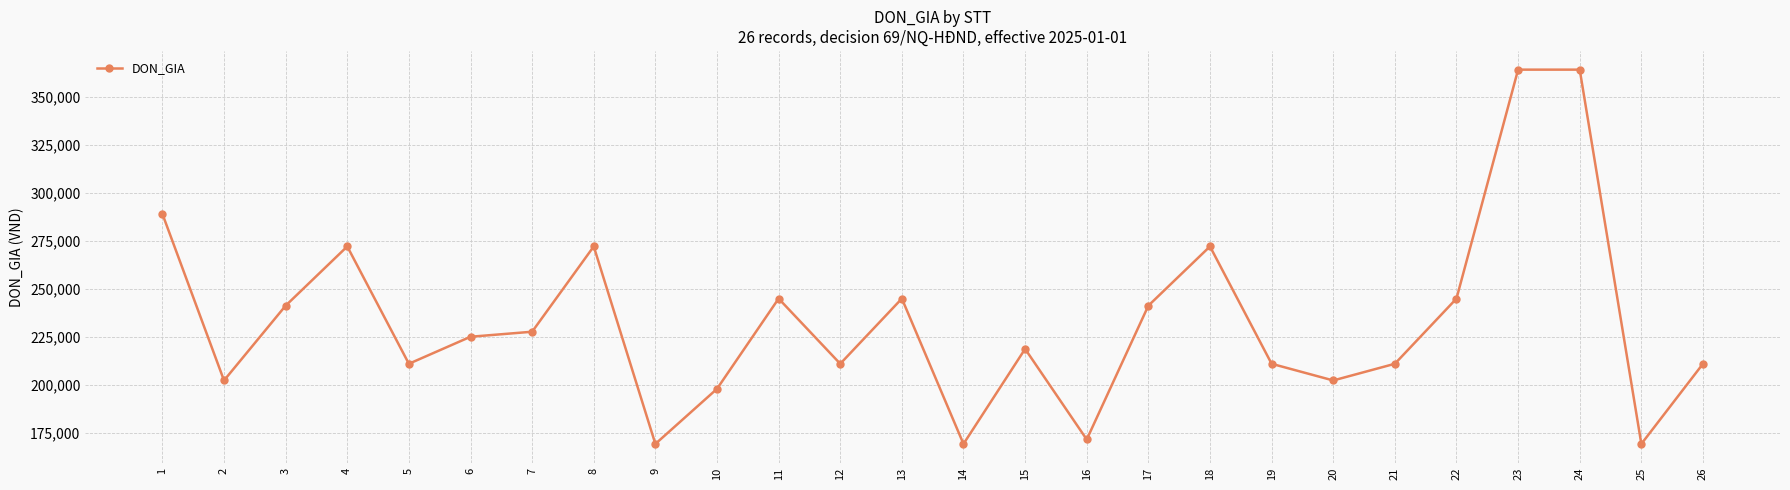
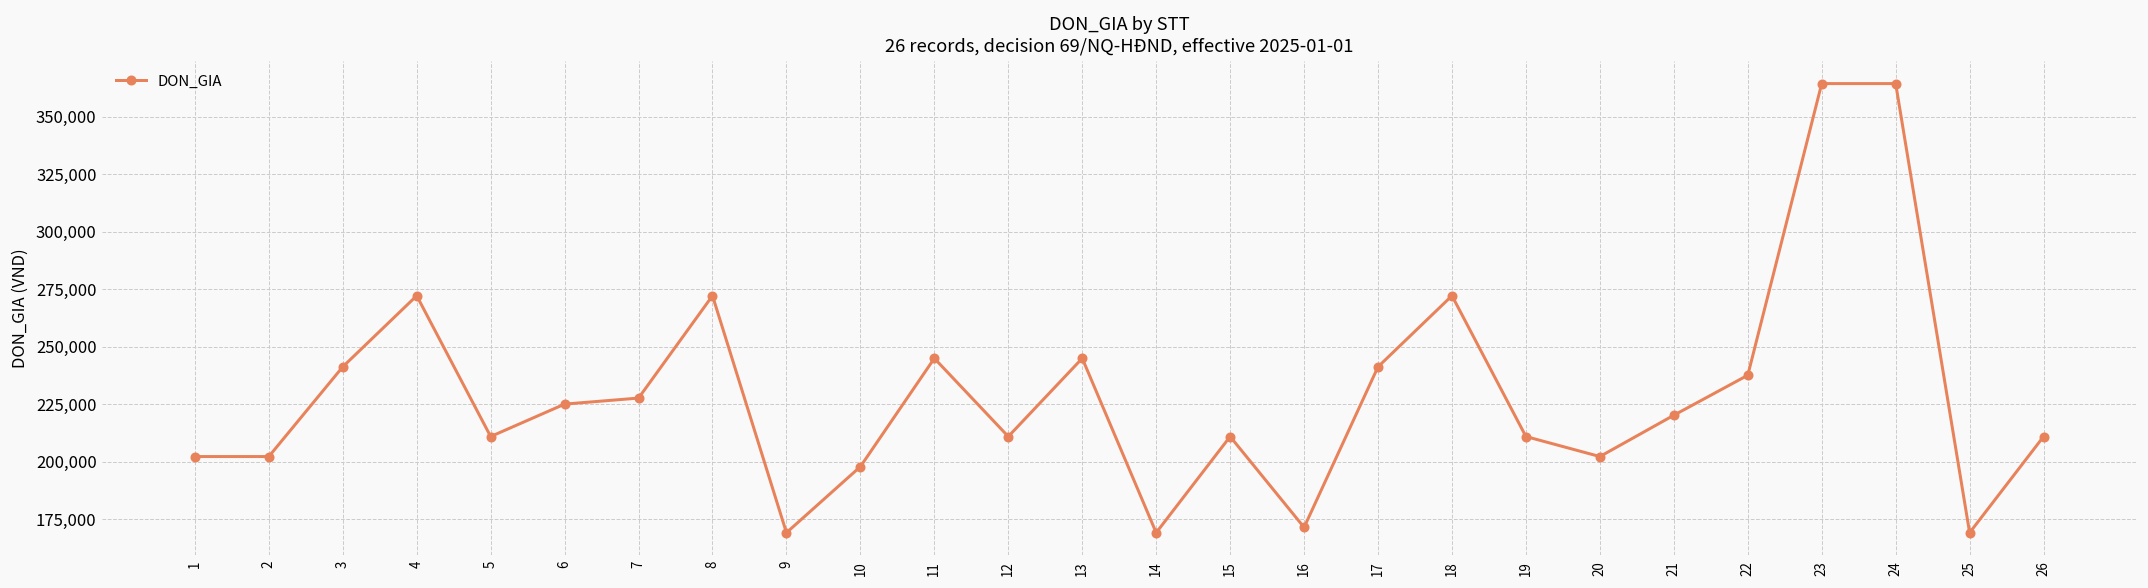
  {
-   "1": "289,000",
+   "1": "202,000",
    "2": "202,000",
    "3": "241,000",
    "4": "272,000",
    "5": "211,000",
    "6": "225,000",
    "7": "228,000",
    "8": "272,000",
    "9": "169,000",
    "10": "198,000",
    "11": "245,000",
    "12": "211,000",
    "13": "245,000",
    "14": "169,000",
-   "15": "219,000",
+   "15": "211,000",
    "16": "172,000",
    "17": "241,000",
    "18": "272,000",
    "19": "211,000",
    "20": "202,000",
-   "21": "211,000",
-   "22": "245,000",
+   "21": "220,000",
+   "22": "238,000",
    "23": "364,000",
    "24": "364,000",
    "25": "169,000",
    "26": "211,000"
  }
